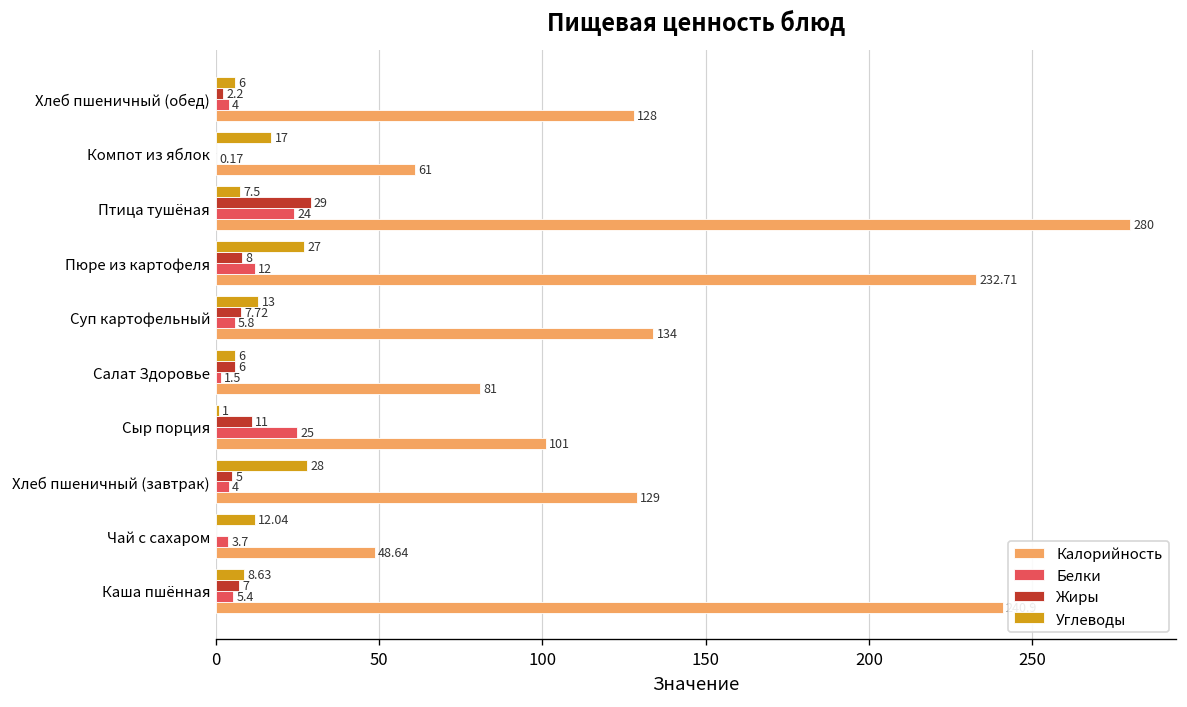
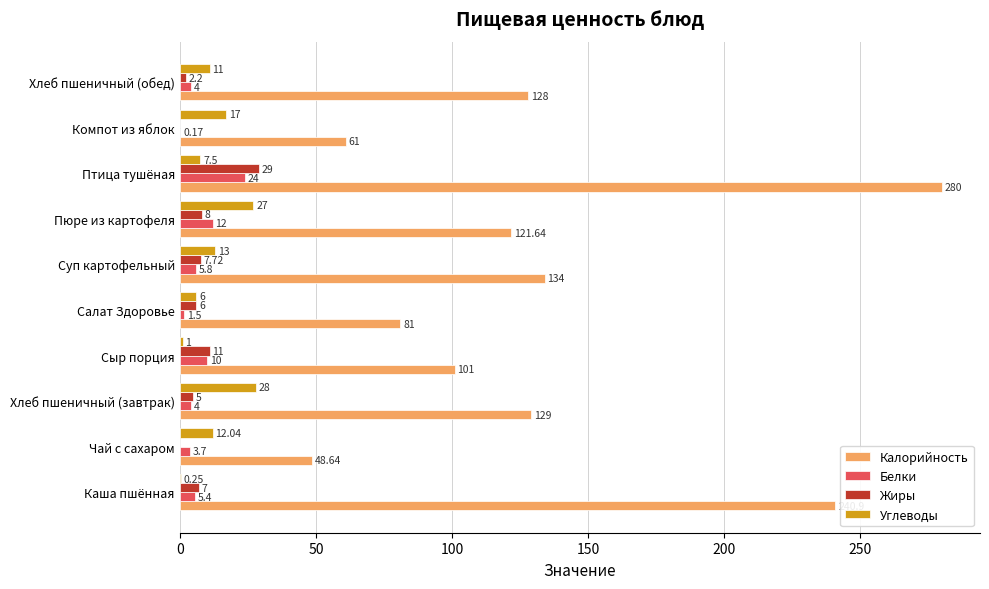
  {
    "Калорийность": {
      "Хлеб пшеничный (обед)": 128,
      "Компот из яблок": 61,
      "Птица тушёная": 280,
-     "Пюре из картофеля": 232.71,
+     "Пюре из картофеля": 121.64,
      "Суп картофельный": 134,
      "Салат Здоровье": 81,
      "Сыр порция": 101,
      "Хлеб пшеничный (завтрак)": 129,
      "Чай с сахаром": 48.64
    },
    "Белки": {
      "Хлеб пшеничный (обед)": 4,
      "Компот из яблок": 0.17,
      "Птица тушёная": 24,
      "Пюре из картофеля": 12,
      "Суп картофельный": 5.8,
      "Салат Здоровье": 1.5,
-     "Сыр порция": 25,
+     "Сыр порция": 10,
      "Хлеб пшеничный (завтрак)": 4,
      "Чай с сахаром": 3.7,
      "Каша пшённая": 5.4
    },
    "Жиры": {
      "Хлеб пшеничный (обед)": 2.2,
      "Птица тушёная": 29,
      "Пюре из картофеля": 8,
      "Суп картофельный": 7.72,
      "Салат Здоровье": 6,
      "Сыр порция": 11,
      "Хлеб пшеничный (завтрак)": 5,
      "Каша пшённая": 7
    },
    "Углеводы": {
-     "Хлеб пшеничный (обед)": 6,
+     "Хлеб пшеничный (обед)": 11,
      "Компот из яблок": 17,
      "Птица тушёная": 7.5,
      "Пюре из картофеля": 27,
      "Суп картофельный": 13,
      "Салат Здоровье": 6,
      "Сыр порция": 1,
      "Хлеб пшеничный (завтрак)": 28,
      "Чай с сахаром": 12.04,
-     "Каша пшённая": 8.63
+     "Каша пшённая": 0.25
    }
  }
